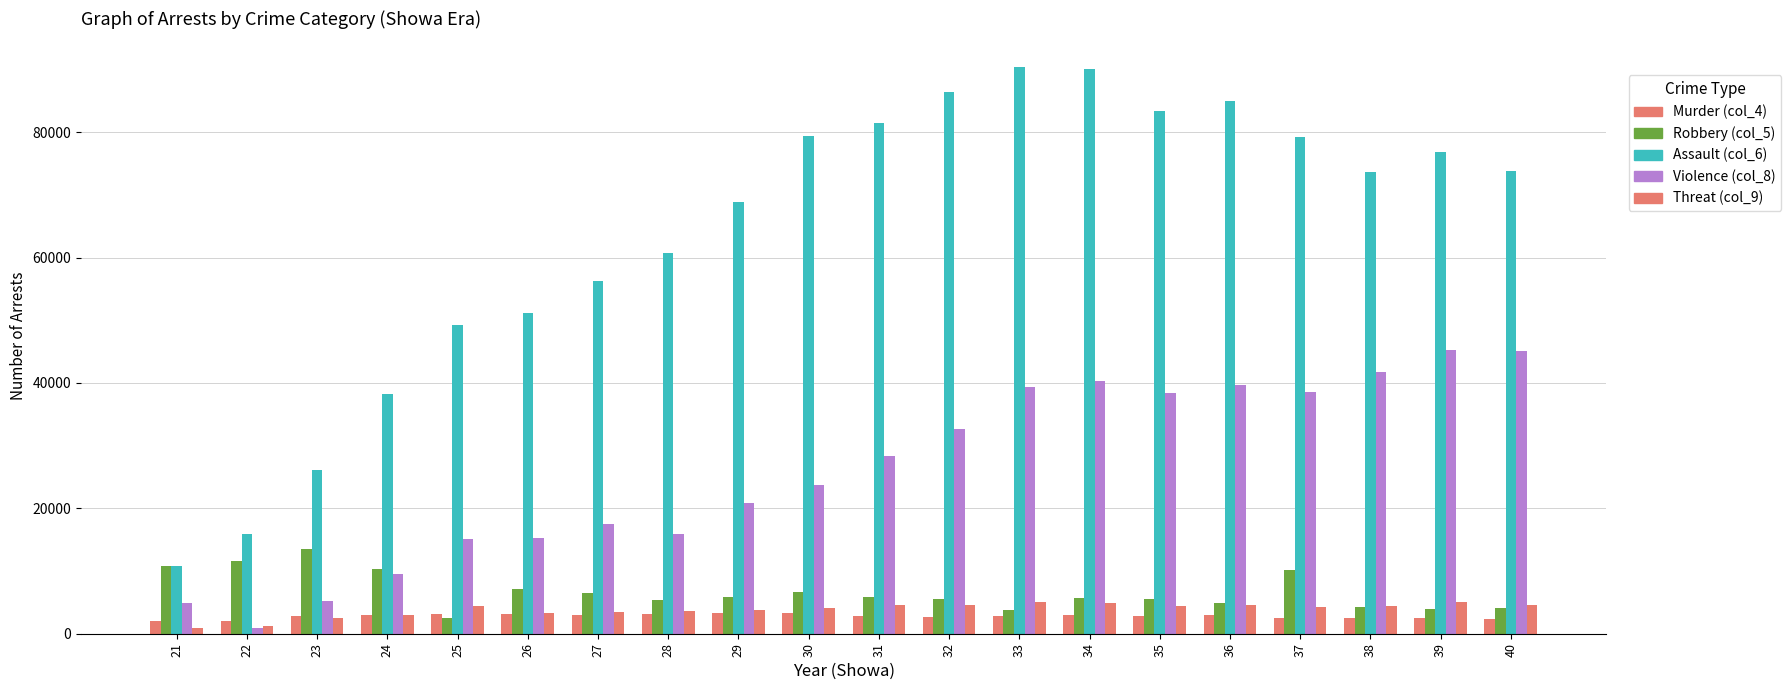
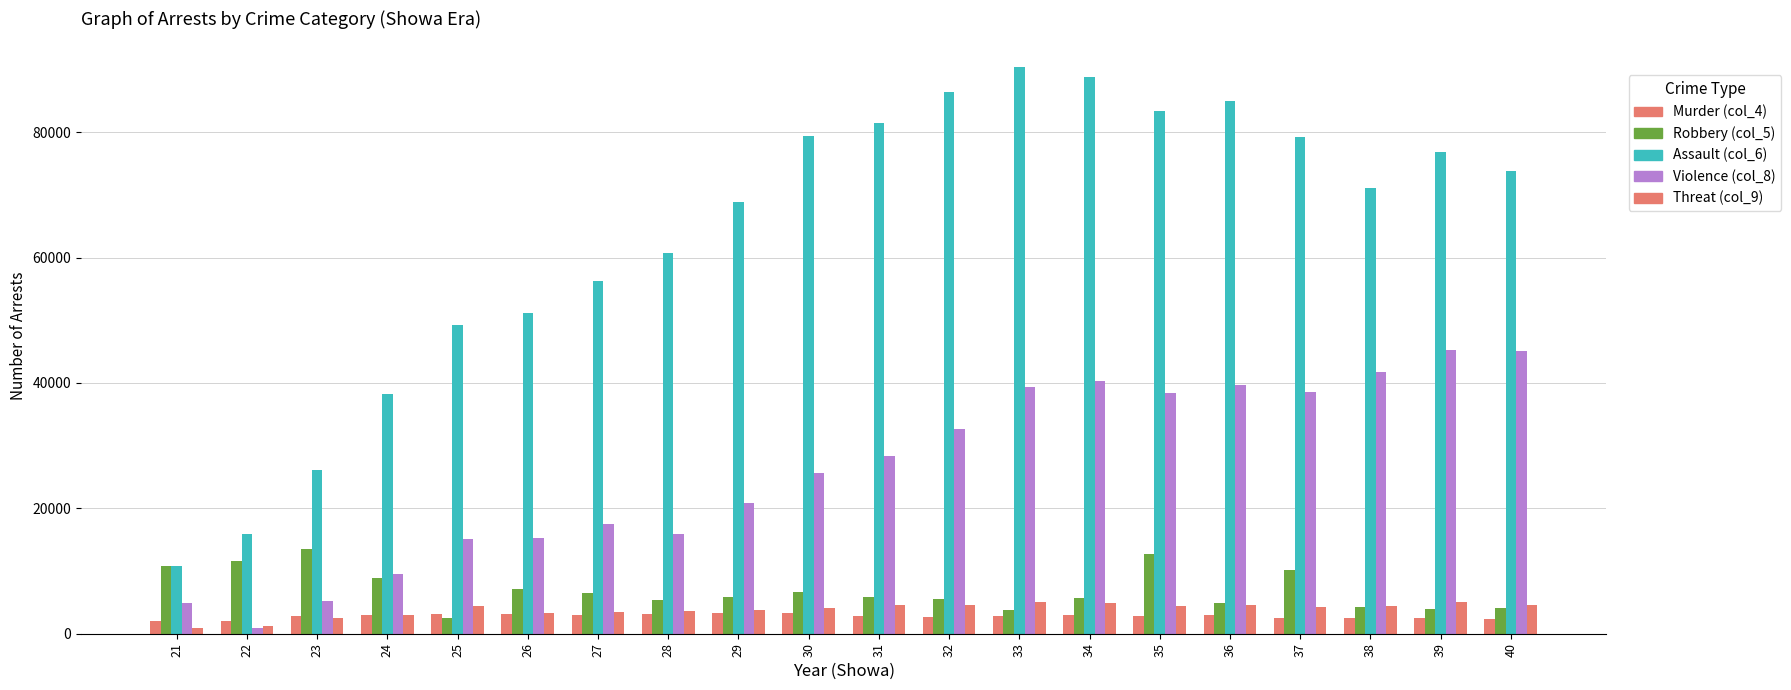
  {
    "Robbery (col_5)": {
      "21": 11000,
      "22": 12000,
      "23": 14000,
-     "24": 10000,
+     "24": 9000,
      "25": 2000,
      "26": 7000,
      "27": 6000,
      "28": 5000,
      "29": 6000,
      "30": 7000,
      "31": 6000,
      "32": 6000,
      "33": 4000,
      "34": 6000,
-     "35": 6000,
+     "35": 13000,
      "36": 5000,
      "37": 10000,
      "38": 4000,
      "39": 4000,
      "40": 4000
    },
    "Assault (col_6)": {
      "21": 11000,
      "22": 16000,
      "23": 26000,
      "24": 38000,
      "25": 49000,
      "26": 51000,
      "27": 56000,
      "28": 61000,
      "29": 69000,
      "30": 79000,
      "31": 81000,
      "32": 86000,
      "33": 90000,
-     "34": 90000,
+     "34": 89000,
      "35": 83000,
      "36": 85000,
      "37": 79000,
-     "38": 74000,
+     "38": 71000,
      "39": 77000,
      "40": 74000
    },
    "Violence (col_8)": {
      "21": 5000,
      "22": 1000,
      "23": 5000,
      "24": 9000,
      "25": 15000,
      "26": 15000,
      "27": 18000,
      "28": 16000,
      "29": 21000,
-     "30": 24000,
+     "30": 26000,
      "31": 28000,
      "32": 33000,
      "33": 39000,
      "34": 40000,
      "35": 38000,
      "36": 40000,
      "37": 38000,
      "38": 42000,
      "39": 45000,
      "40": 45000
    }
  }
